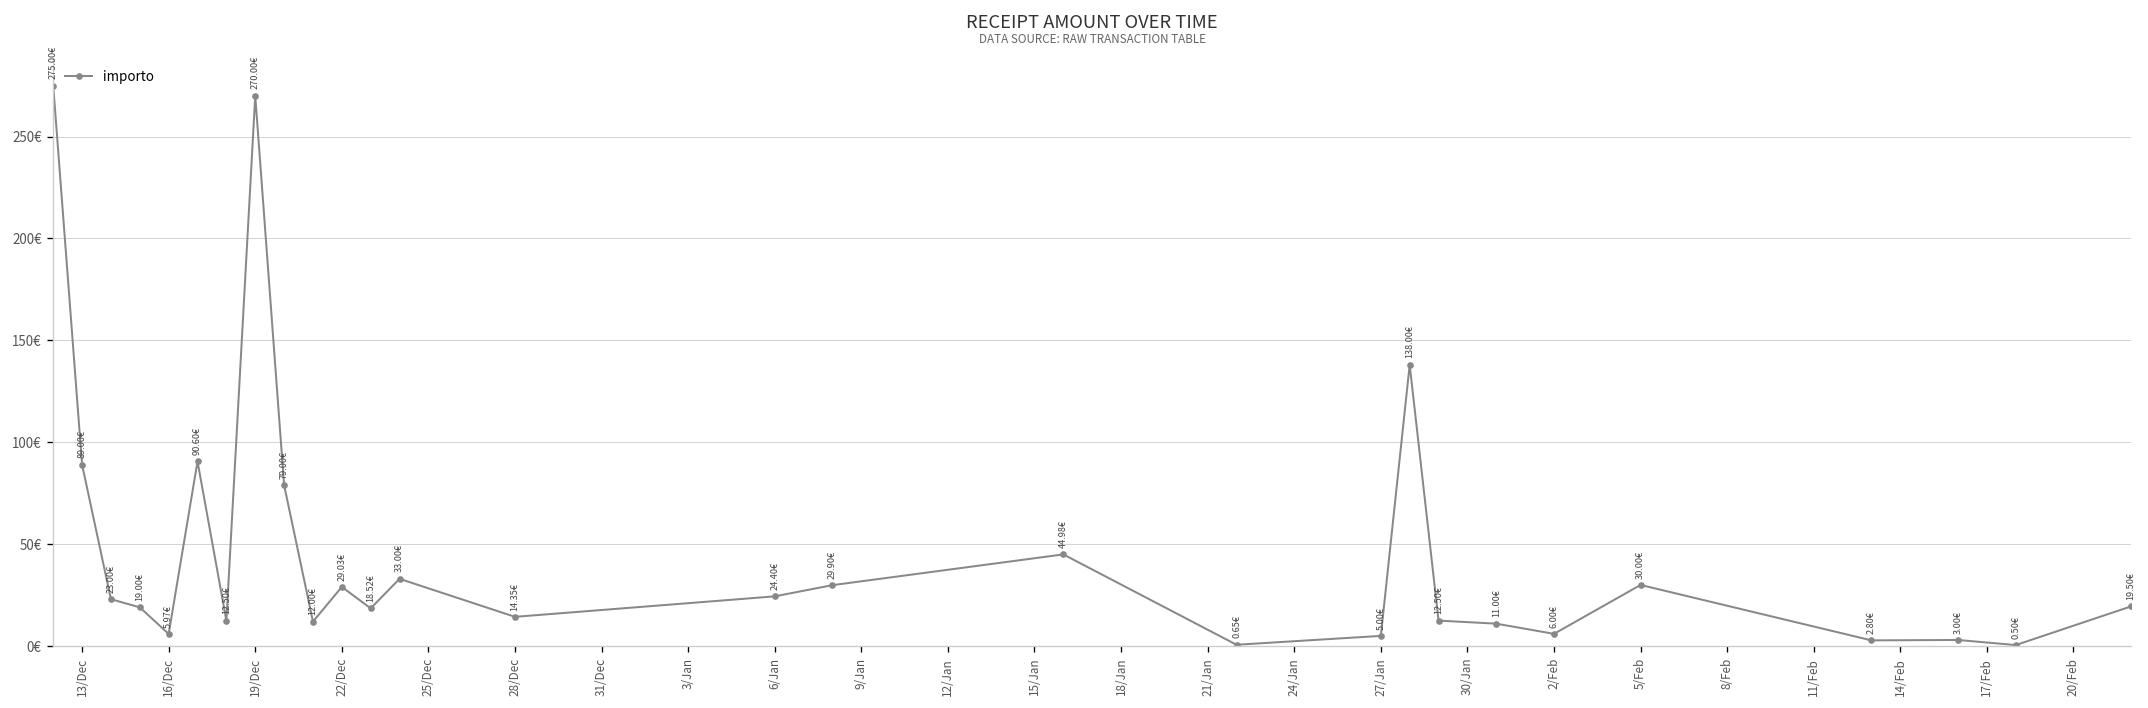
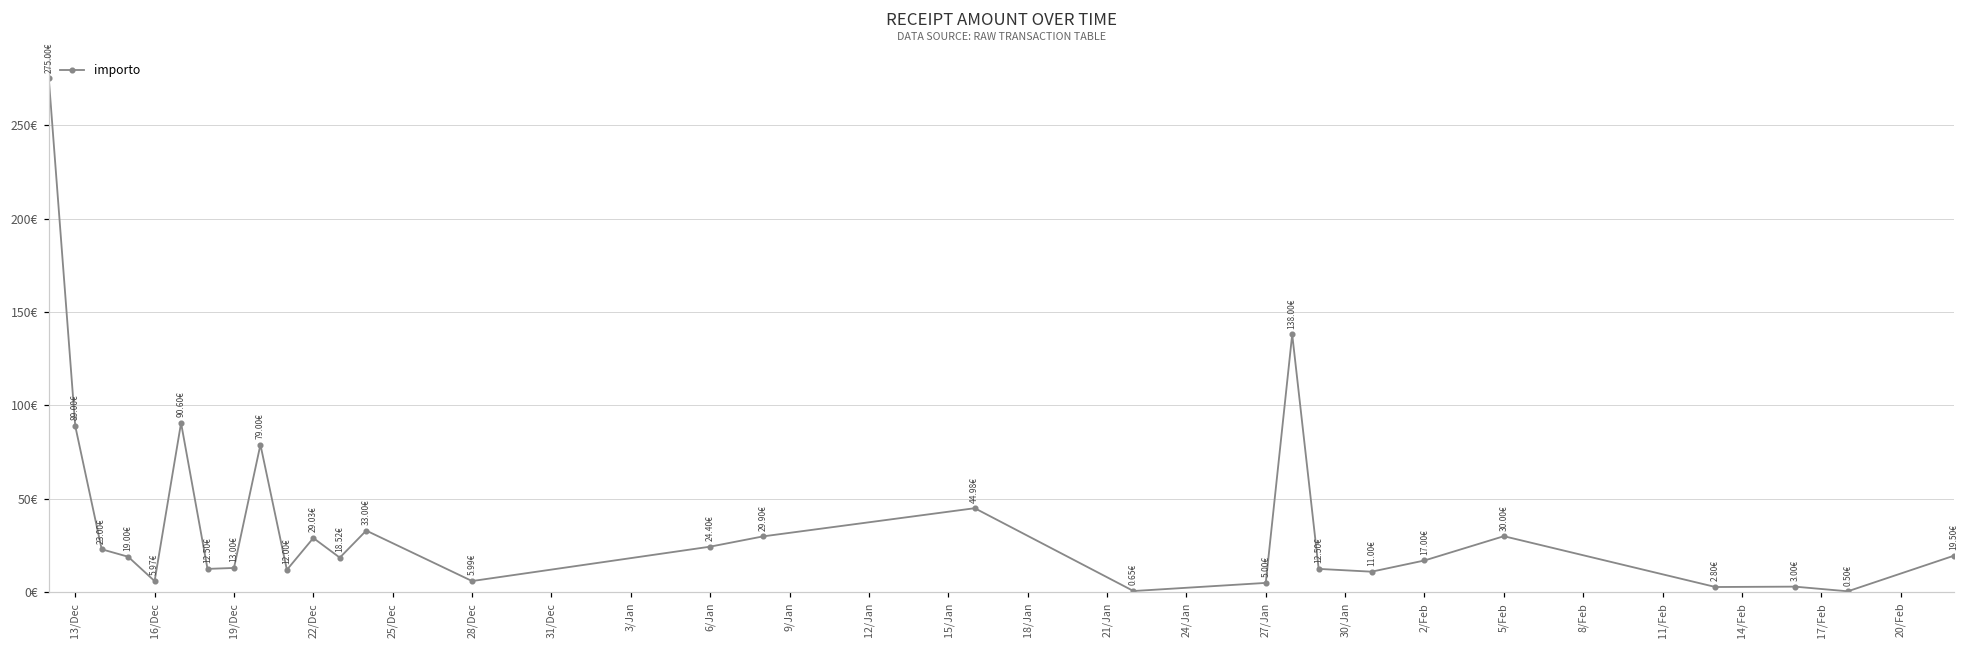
  {
    "13/Dec": "89.00€",
    "16/Dec": "5.97€",
-   "19/Dec": "270.00€",
+   "19/Dec": "13.00€",
    "22/Dec": "29.03€",
-   "28/Dec": "14.35€",
+   "28/Dec": "5.99€",
    "6/Jan": "24.40€",
    "27/Jan": "5.00€",
-   "2/Feb": "6.00€",
+   "2/Feb": "17.00€",
    "5/Feb": "30.00€"
  }
